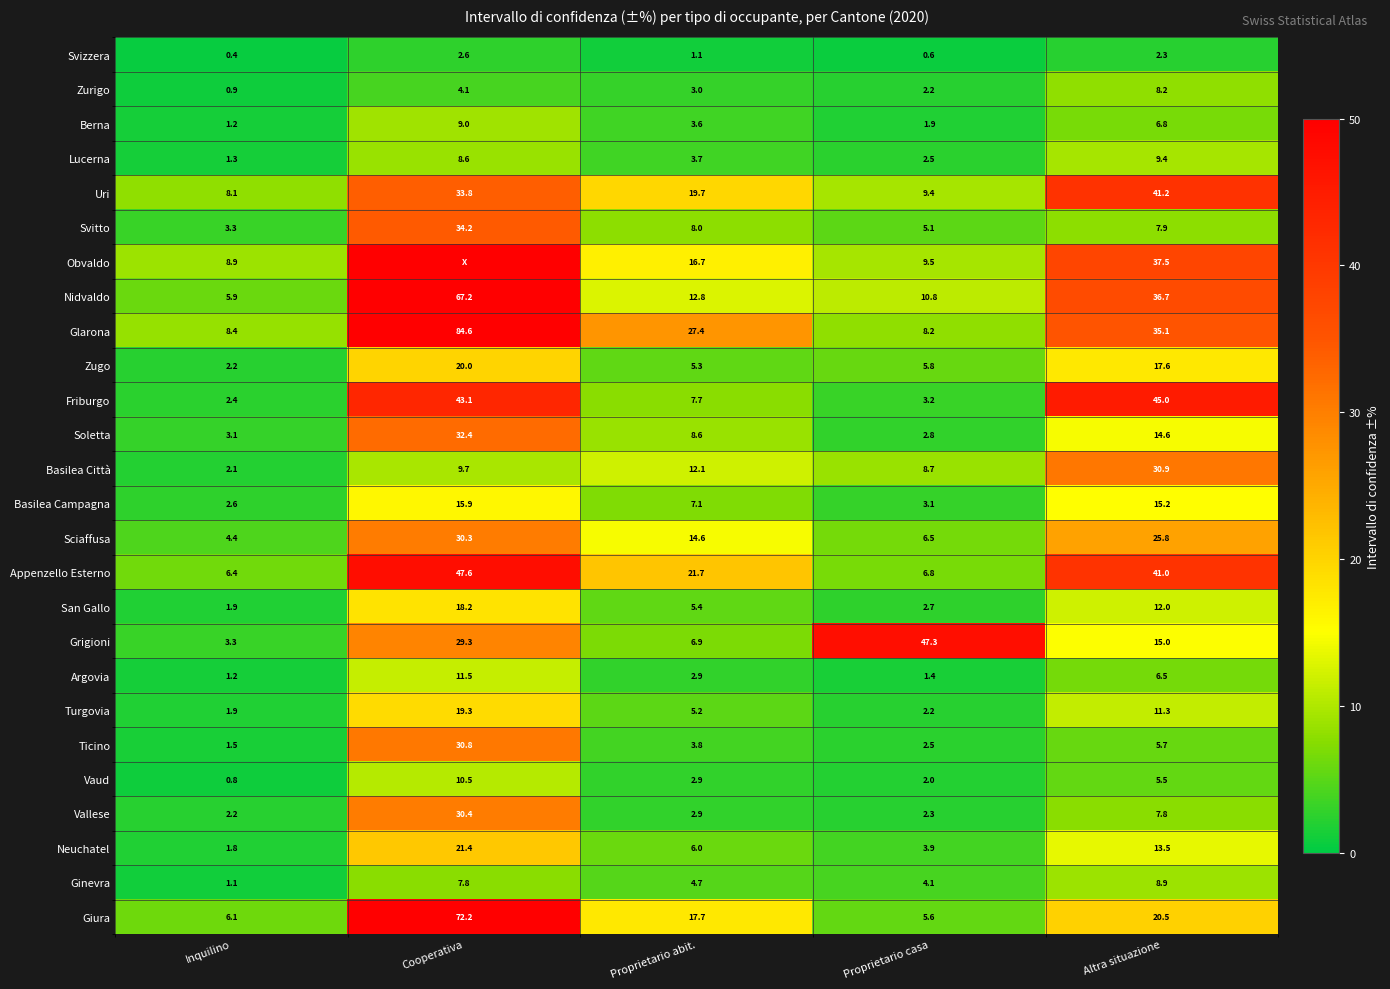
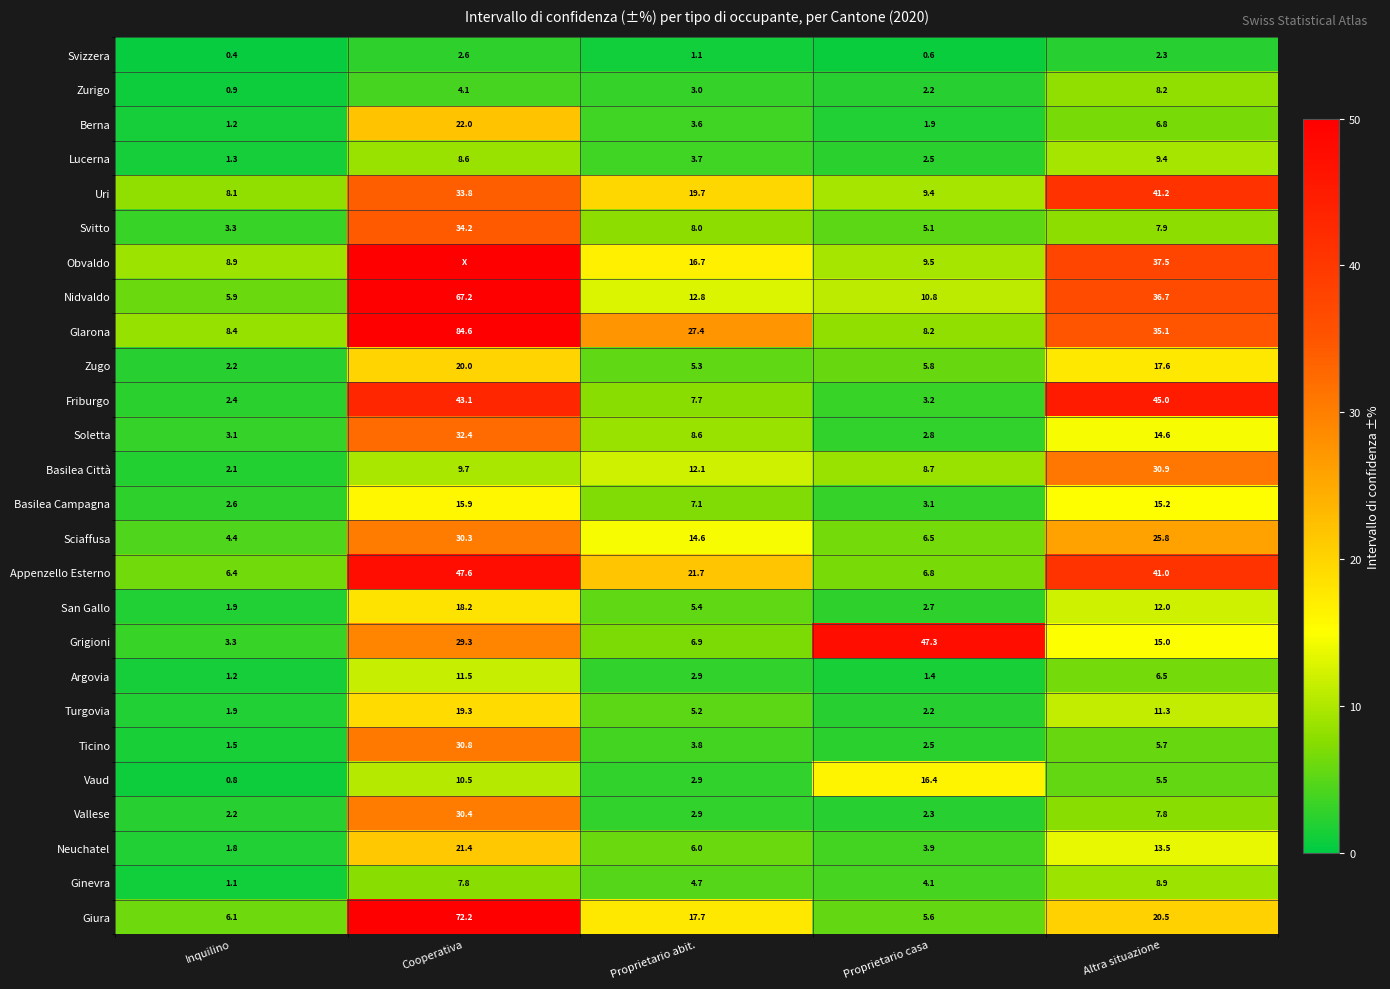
  {
    "Svizzera": {
      "Inquilino": 0.4,
      "Cooperativa": 2.6,
      "Proprietario abit.": 1.1,
      "Proprietario casa": 0.6,
      "Altra situazione": 2.3
    },
    "Zurigo": {
      "Inquilino": 0.9,
      "Cooperativa": 4.1,
      "Proprietario abit.": 3.0,
      "Proprietario casa": 2.2,
      "Altra situazione": 8.2
    },
    "Berna": {
      "Inquilino": 1.2,
-     "Cooperativa": 9.0,
+     "Cooperativa": 22.0,
      "Proprietario abit.": 3.6,
      "Proprietario casa": 1.9,
      "Altra situazione": 6.8
    },
    "Lucerna": {
      "Inquilino": 1.3,
      "Cooperativa": 8.6,
      "Proprietario abit.": 3.7,
      "Proprietario casa": 2.5,
      "Altra situazione": 9.4
    },
    "Uri": {
      "Inquilino": 8.1,
      "Cooperativa": 33.8,
      "Proprietario abit.": 19.7,
      "Proprietario casa": 9.4,
      "Altra situazione": 41.2
    },
    "Svitto": {
      "Inquilino": 3.3,
      "Cooperativa": 34.2,
      "Proprietario abit.": 8.0,
      "Proprietario casa": 5.1,
      "Altra situazione": 7.9
    },
    "Obvaldo": {
      "Inquilino": 8.9,
      "Proprietario abit.": 16.7,
      "Proprietario casa": 9.5,
      "Altra situazione": 37.5
    },
    "Nidvaldo": {
      "Inquilino": 5.9,
      "Cooperativa": 67.2,
      "Proprietario abit.": 12.8,
      "Proprietario casa": 10.8,
      "Altra situazione": 36.7
    },
    "Glarona": {
      "Inquilino": 8.4,
      "Cooperativa": 84.6,
      "Proprietario abit.": 27.4,
      "Proprietario casa": 8.2,
      "Altra situazione": 35.1
    },
    "Zugo": {
      "Inquilino": 2.2,
      "Cooperativa": 20.0,
      "Proprietario abit.": 5.3,
      "Proprietario casa": 5.8,
      "Altra situazione": 17.6
    },
    "Friburgo": {
      "Inquilino": 2.4,
      "Cooperativa": 43.1,
      "Proprietario abit.": 7.7,
      "Proprietario casa": 3.2,
      "Altra situazione": 45.0
    },
    "Soletta": {
      "Inquilino": 3.1,
      "Cooperativa": 32.4,
      "Proprietario abit.": 8.6,
      "Proprietario casa": 2.8,
      "Altra situazione": 14.6
    },
    "Basilea Città": {
      "Inquilino": 2.1,
      "Cooperativa": 9.7,
      "Proprietario abit.": 12.1,
      "Proprietario casa": 8.7,
      "Altra situazione": 30.9
    },
    "Basilea Campagna": {
      "Inquilino": 2.6,
      "Cooperativa": 15.9,
      "Proprietario abit.": 7.1,
      "Proprietario casa": 3.1,
      "Altra situazione": 15.2
    },
    "Sciaffusa": {
      "Inquilino": 4.4,
      "Cooperativa": 30.3,
      "Proprietario abit.": 14.6,
      "Proprietario casa": 6.5,
      "Altra situazione": 25.8
    },
    "Appenzello Esterno": {
      "Inquilino": 6.4,
      "Cooperativa": 47.6,
      "Proprietario abit.": 21.7,
      "Proprietario casa": 6.8,
      "Altra situazione": 41.0
    },
    "San Gallo": {
      "Inquilino": 1.9,
      "Cooperativa": 18.2,
      "Proprietario abit.": 5.4,
      "Proprietario casa": 2.7,
      "Altra situazione": 12.0
    },
    "Grigioni": {
      "Inquilino": 3.3,
      "Cooperativa": 29.3,
      "Proprietario abit.": 6.9,
      "Proprietario casa": 47.3,
      "Altra situazione": 15.0
    },
    "Argovia": {
      "Inquilino": 1.2,
      "Cooperativa": 11.5,
      "Proprietario abit.": 2.9,
      "Proprietario casa": 1.4,
      "Altra situazione": 6.5
    },
    "Turgovia": {
      "Inquilino": 1.9,
      "Cooperativa": 19.3,
      "Proprietario abit.": 5.2,
      "Proprietario casa": 2.2,
      "Altra situazione": 11.3
    },
    "Ticino": {
      "Inquilino": 1.5,
      "Cooperativa": 30.8,
      "Proprietario abit.": 3.8,
      "Proprietario casa": 2.5,
      "Altra situazione": 5.7
    },
    "Vaud": {
      "Inquilino": 0.8,
      "Cooperativa": 10.5,
      "Proprietario abit.": 2.9,
-     "Proprietario casa": 2.0,
+     "Proprietario casa": 16.4,
      "Altra situazione": 5.5
    },
    "Vallese": {
      "Inquilino": 2.2,
      "Cooperativa": 30.4,
      "Proprietario abit.": 2.9,
      "Proprietario casa": 2.3,
      "Altra situazione": 7.8
    },
    "Neuchatel": {
      "Inquilino": 1.8,
      "Cooperativa": 21.4,
      "Proprietario abit.": 6.0,
      "Proprietario casa": 3.9,
      "Altra situazione": 13.5
    },
    "Ginevra": {
      "Inquilino": 1.1,
      "Cooperativa": 7.8,
      "Proprietario abit.": 4.7,
      "Proprietario casa": 4.1,
      "Altra situazione": 8.9
    },
    "Giura": {
      "Inquilino": 6.1,
      "Cooperativa": 72.2,
      "Proprietario abit.": 17.7,
      "Proprietario casa": 5.6,
      "Altra situazione": 20.5
    }
  }
